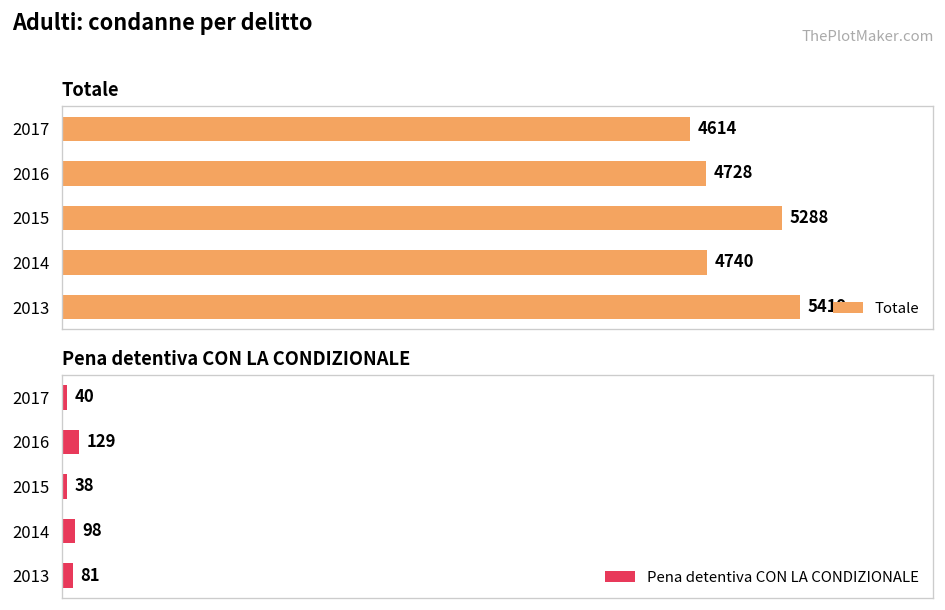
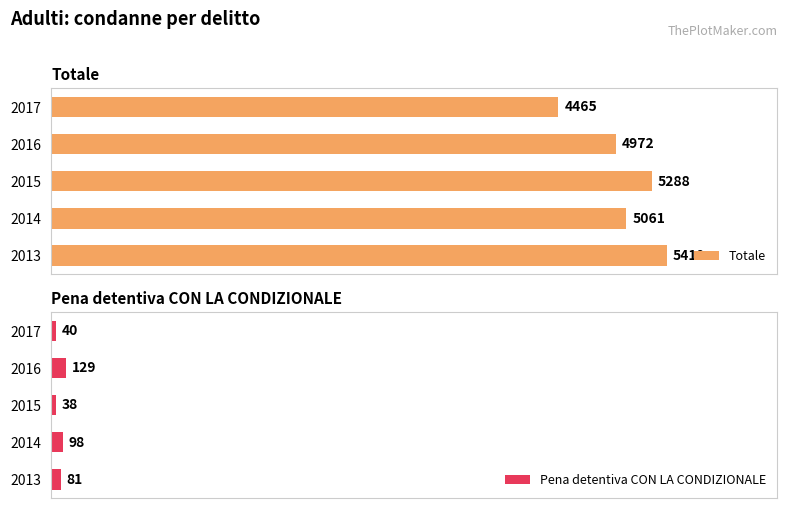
  {
    "Totale": {
-     "2017": 4614,
-     "2016": 4728,
+     "2017": 4465,
+     "2016": 4972,
      "2015": 5288,
-     "2014": 4740,
+     "2014": 5061,
      "2013": 5419
    },
    "Pena detentiva CON LA CONDIZIONALE": {
      "2017": 40,
      "2016": 129,
      "2015": 38,
      "2014": 98,
      "2013": 81
    }
  }
